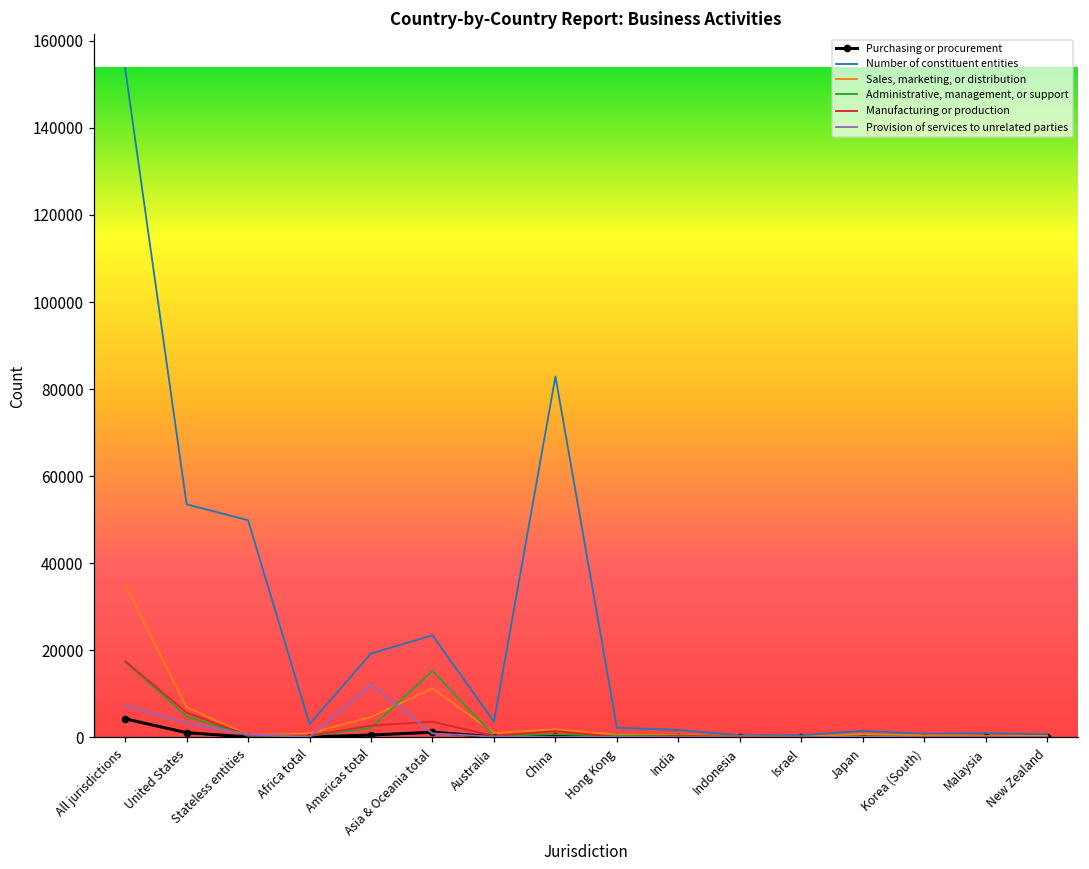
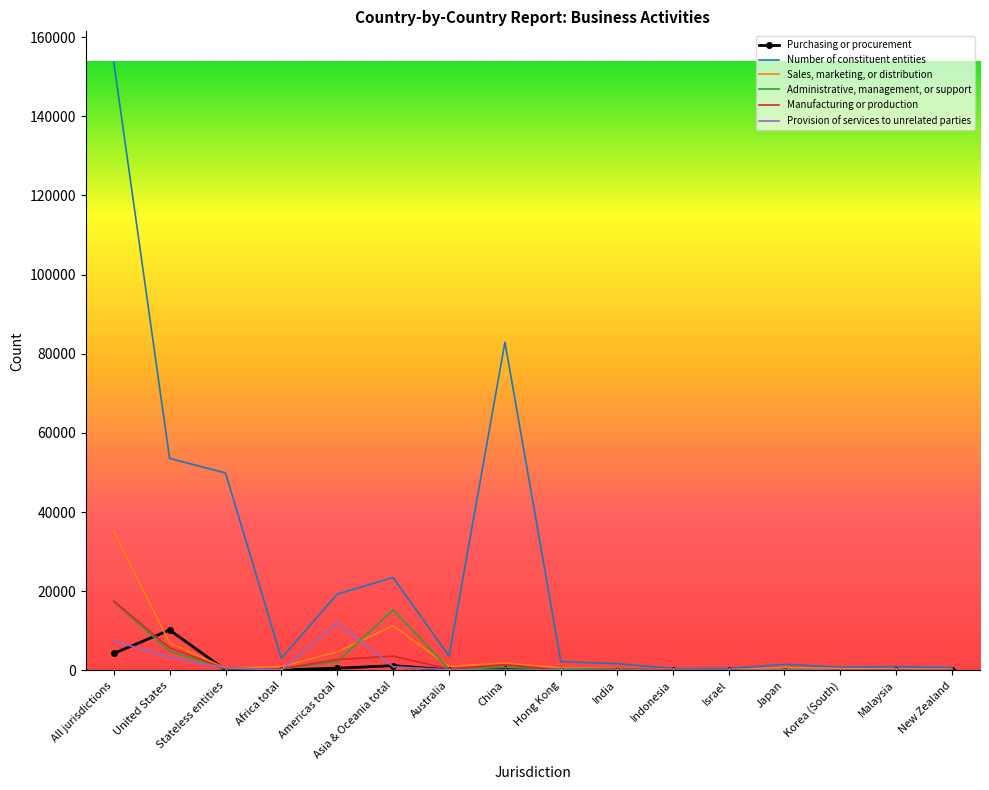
  {
    "Purchasing or procurement": {
      "All jurisdictions": 4000,
-     "United States": 1000,
+     "United States": 10000,
      "Americas total": 1000
    },
    "Number of constituent entities": {
      "All jurisdictions": 154000,
      "United States": 54000,
      "Stateless entities": 50000,
      "Africa total": 3000,
      "Americas total": 19000,
      "Asia & Oceania total": 23000,
      "Australia": 4000,
      "China": 83000,
      "Hong Kong": 2000,
      "India": 2000,
      "Japan": 2000
    },
    "Sales, marketing, or distribution": {
      "All jurisdictions": 35000,
      "United States": 7000,
      "Americas total": 5000,
      "Asia & Oceania total": 11000
    },
    "Administrative, management, or support": {
      "United States": 5000,
      "Asia & Oceania total": 15000
    },
    "Manufacturing or production": {
      "United States": 6000,
      "Asia & Oceania total": 4000
    },
    "Provision of services to unrelated parties": {
      "All jurisdictions": 7000,
      "United States": 3000,
      "Americas total": 12000
    }
  }
